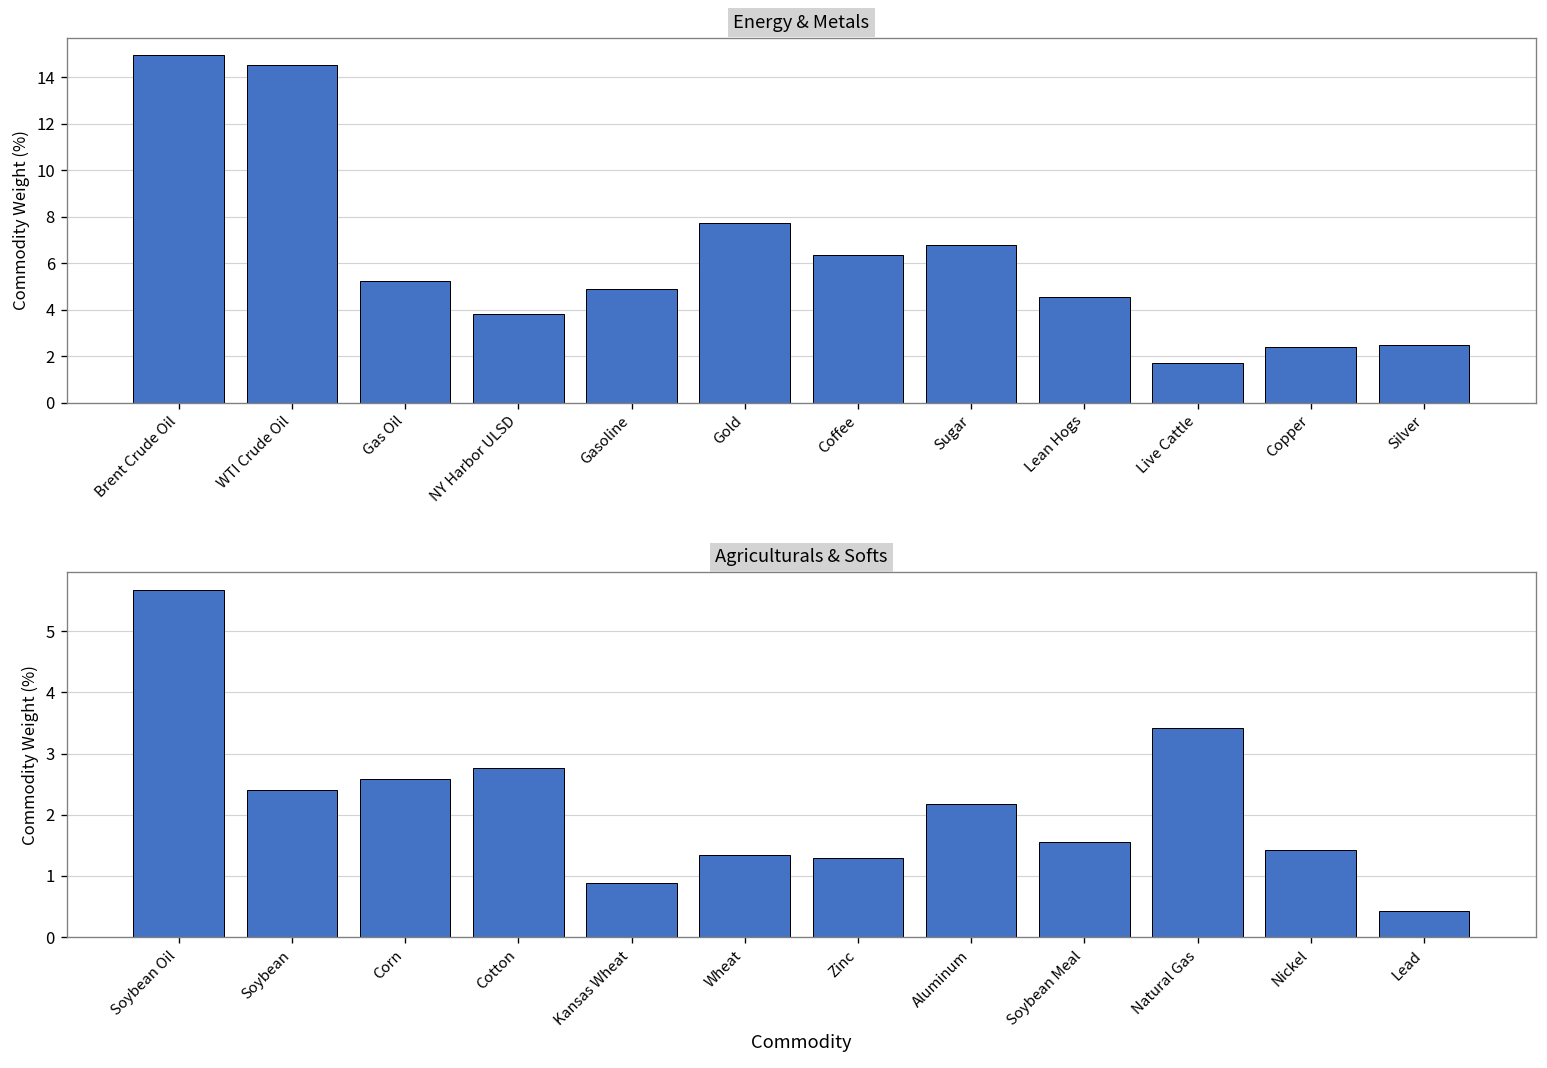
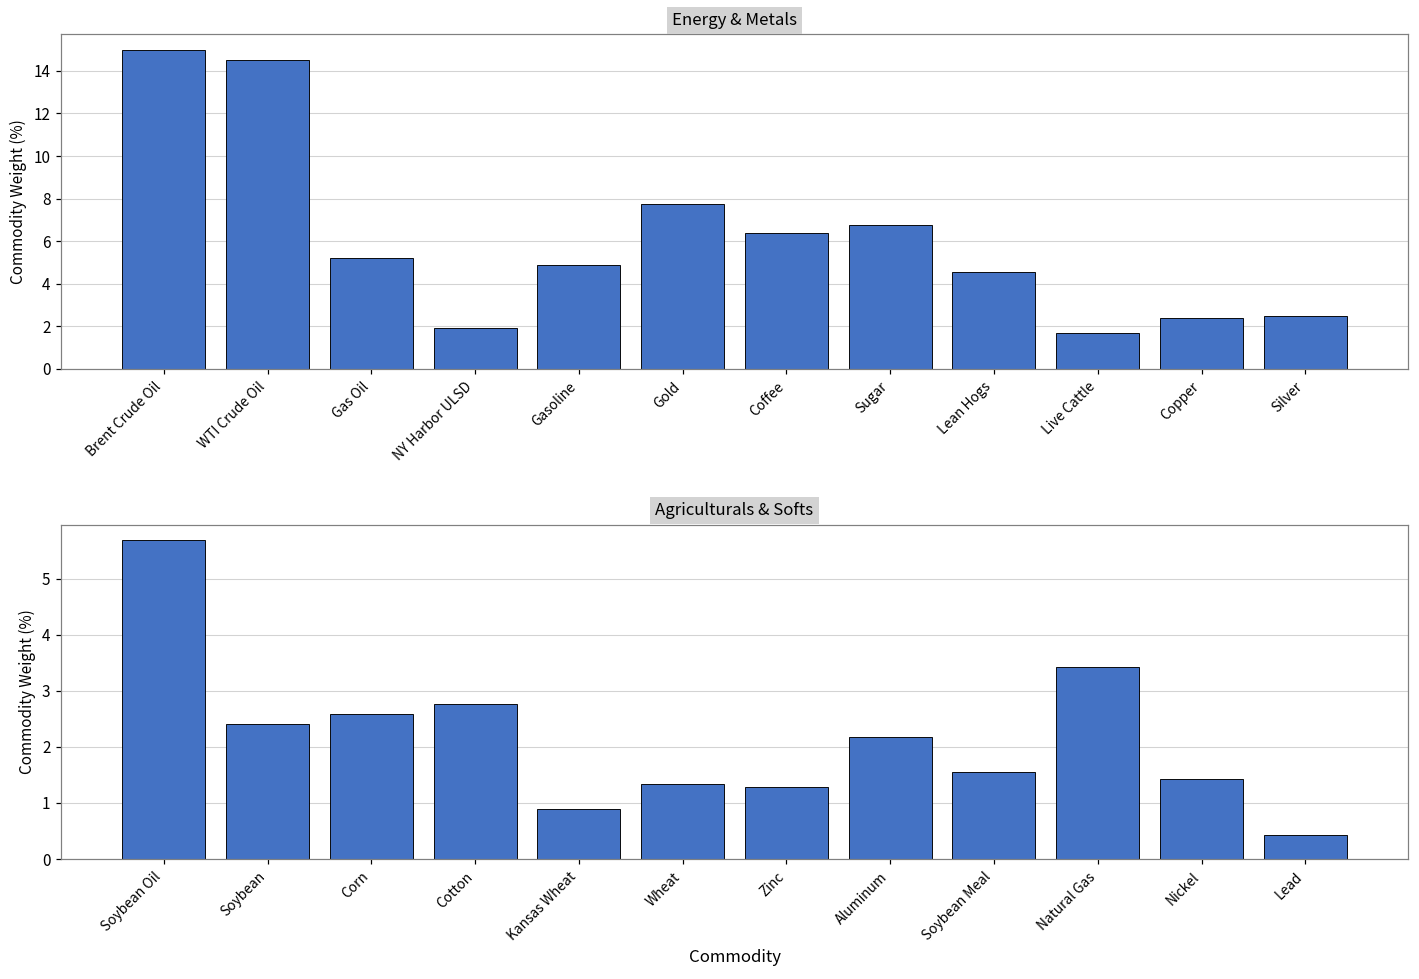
  {
    "Energy & Metals": {
      "Brent Crude Oil": 15.0,
      "WTI Crude Oil": 14.5,
      "Gas Oil": 5.2,
-     "NY Harbor ULSD": 3.8,
+     "NY Harbor ULSD": 1.9,
      "Gasoline": 4.9,
      "Gold": 7.7,
      "Coffee": 6.4,
      "Sugar": 6.8,
      "Lean Hogs": 4.6,
      "Live Cattle": 1.7,
      "Copper": 2.4,
      "Silver": 2.5
    },
    "Agriculturals & Softs": {
      "Soybean Oil": 5.7,
      "Soybean": 2.4,
      "Corn": 2.6,
      "Cotton": 2.8,
      "Kansas Wheat": 0.9,
      "Wheat": 1.3,
      "Zinc": 1.3,
      "Aluminum": 2.2,
      "Soybean Meal": 1.6,
      "Natural Gas": 3.4,
      "Nickel": 1.4,
      "Lead": 0.4
    }
  }
